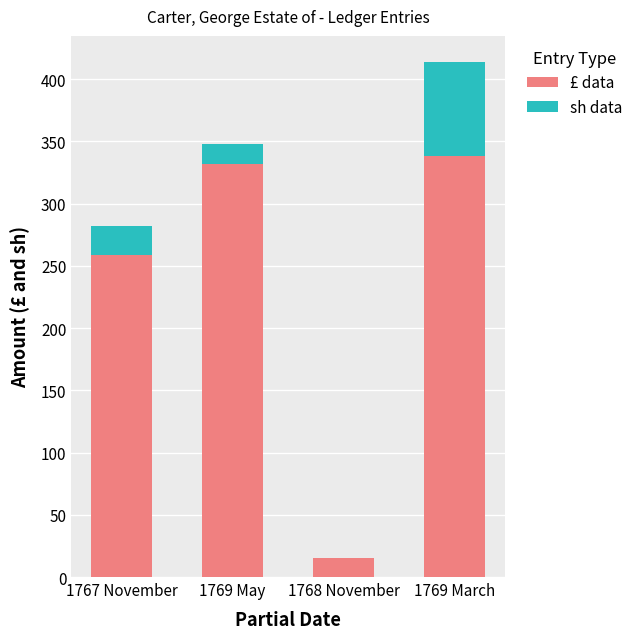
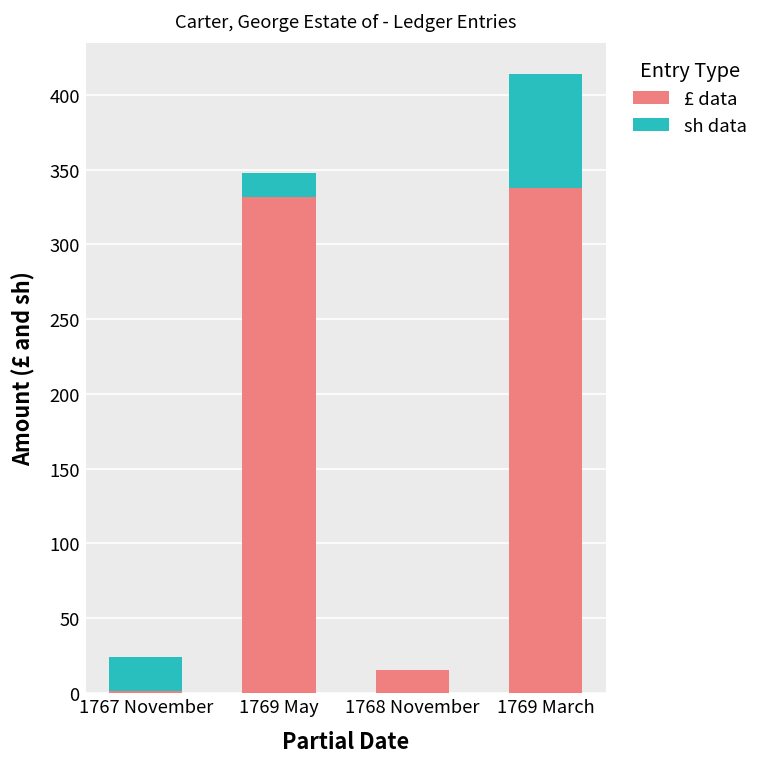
  {
    "£ data": {
-     "1767 November": 259,
+     "1767 November": 1,
      "1769 May": 332,
      "1768 November": 15,
      "1769 March": 338
    },
    "sh data": {
      "1767 November": 23,
      "1769 May": 16,
      "1768 November": 0,
      "1769 March": 76
    }
  }
